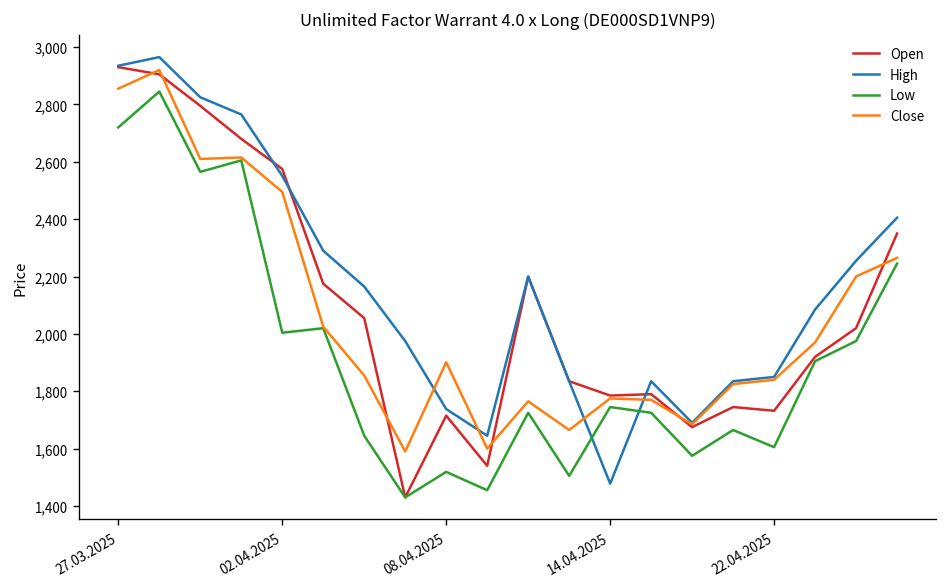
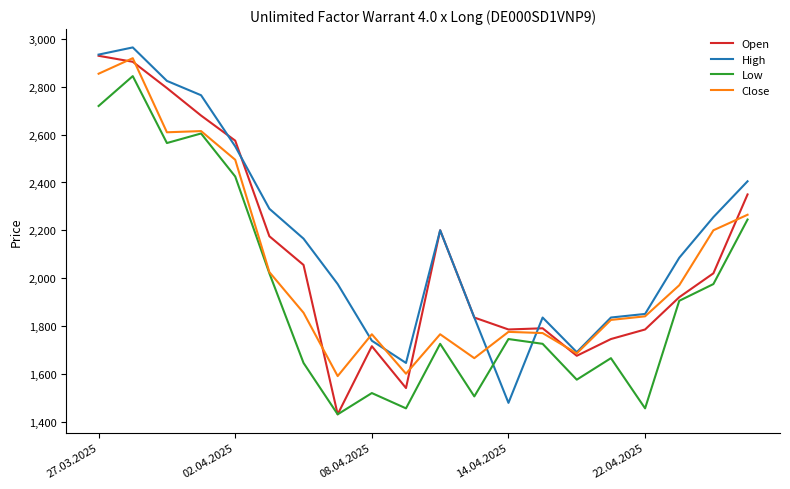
  {
    "Open": {
      "02.04.2025": "2,580",
      "08.04.2025": "1,720",
-     "22.04.2025": "1,730"
+     "22.04.2025": "1,790"
    },
    "High": {
      "02.04.2025": "2,550",
      "08.04.2025": "1,740",
      "14.04.2025": "1,480"
    },
    "Low": {
      "27.03.2025": "2,720",
-     "02.04.2025": "2,000",
+     "02.04.2025": "2,430",
      "08.04.2025": "1,520",
      "14.04.2025": "1,750",
-     "22.04.2025": "1,610"
+     "22.04.2025": "1,460"
    },
    "Close": {
      "27.03.2025": "2,860",
      "02.04.2025": "2,500",
-     "08.04.2025": "1,900"
+     "08.04.2025": "1,770"
    }
  }
